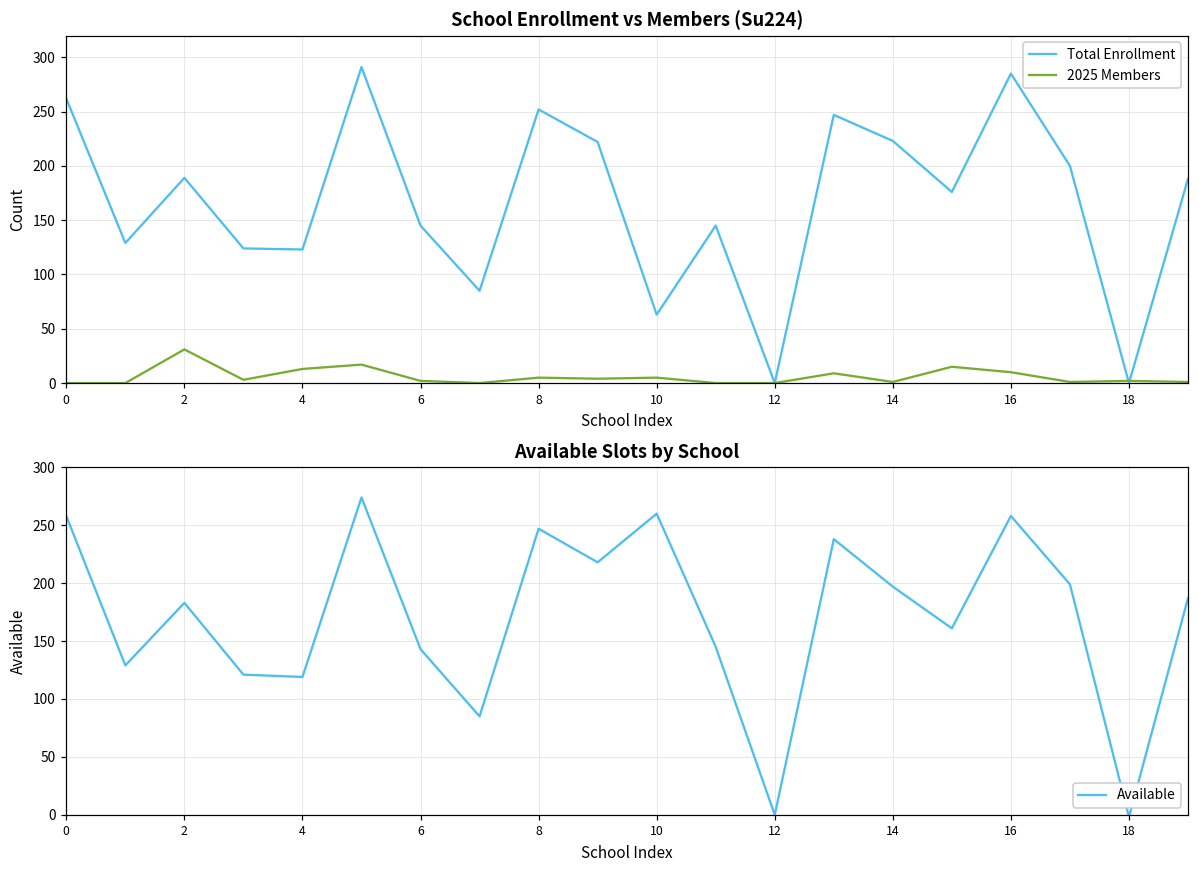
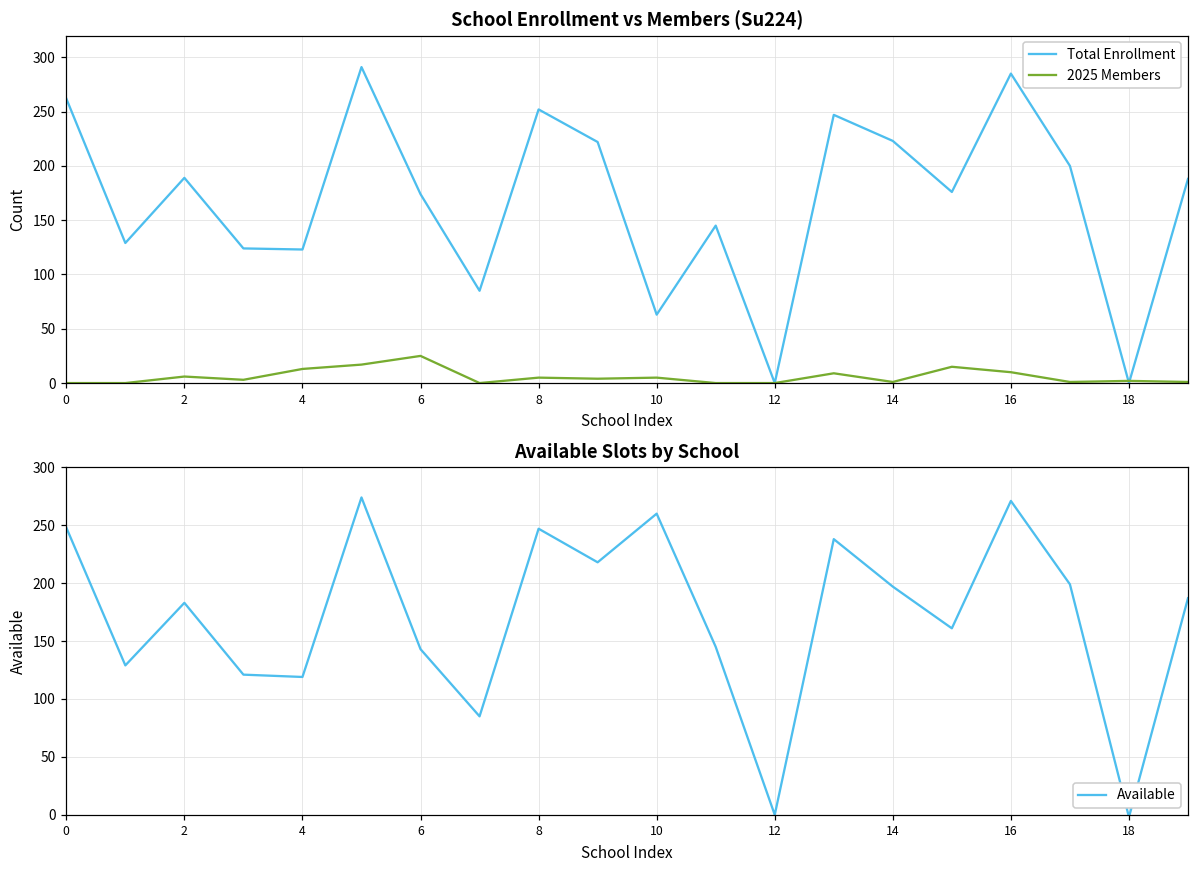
  {
    "School Enrollment vs Members (Su224)": {
      "Total Enrollment": {
        "0": 260,
        "2": 190,
        "4": 120,
-       "6": 150,
+       "6": 170,
        "8": 250,
        "10": 60,
        "14": 220,
        "16": 290
      },
      "2025 Members": {
        "0": 0,
-       "2": 30,
+       "2": 10,
        "4": 10,
-       "6": 0,
+       "6": 30,
        "8": 10,
        "10": 10,
        "14": 0,
        "16": 10
      }
    },
    "Available Slots by School": {
-     "0": 258,
+     "0": 248,
      "2": 183,
      "4": 119,
      "6": 143,
      "8": 247,
      "10": 260,
      "12": 0,
      "14": 197,
-     "16": 258
+     "16": 271
    }
  }
